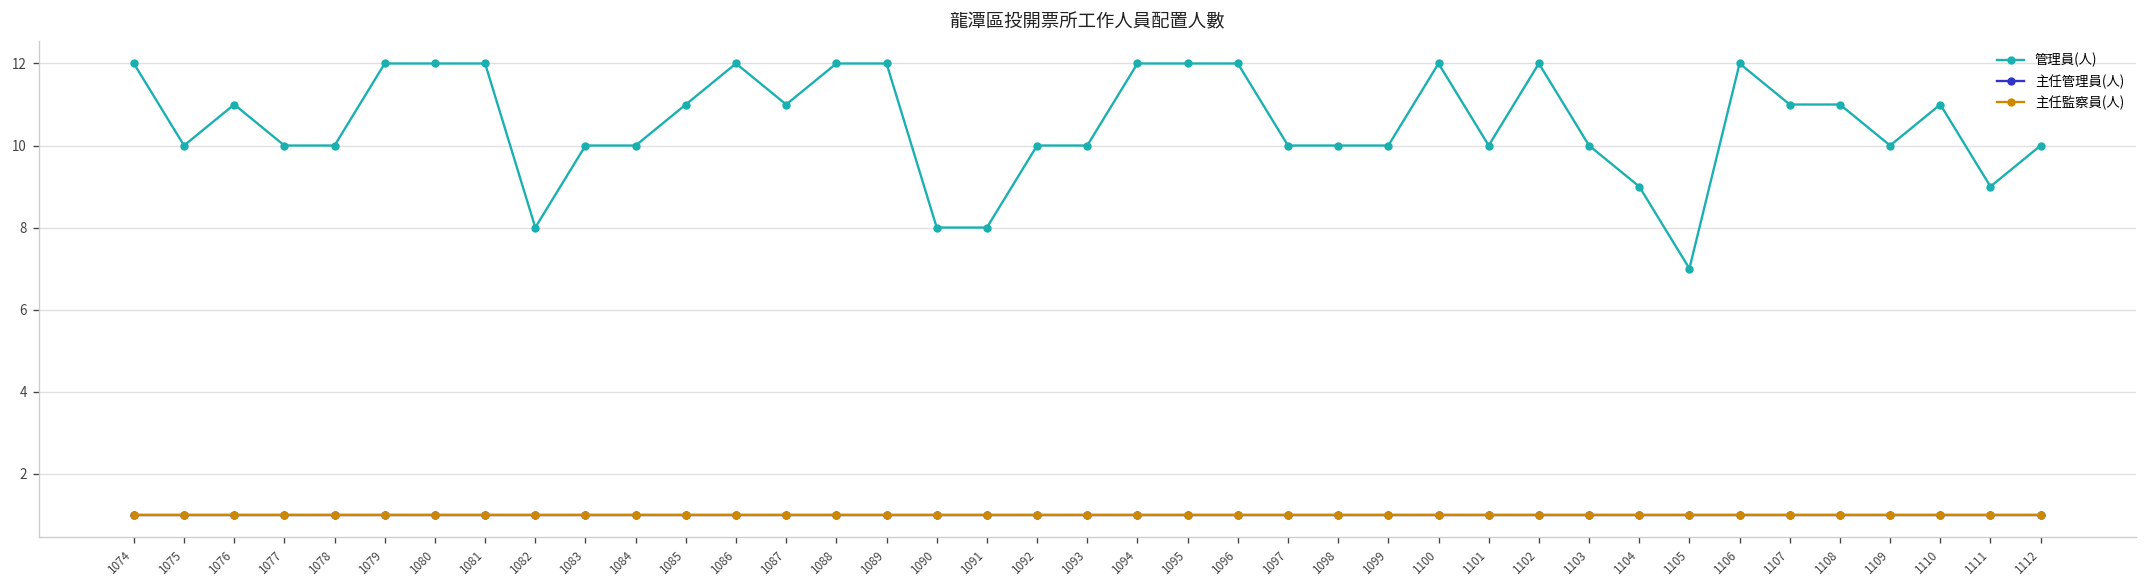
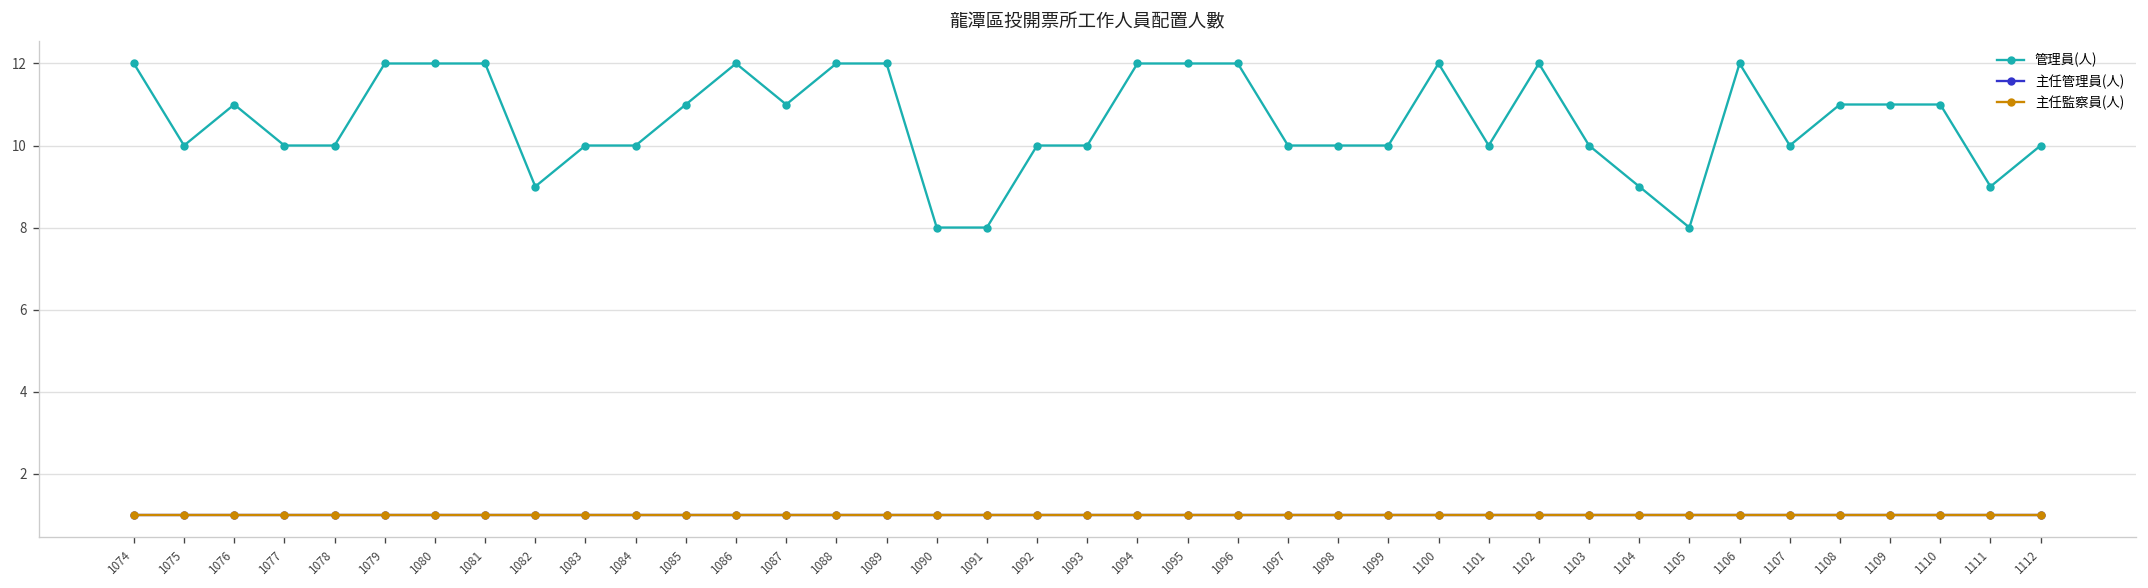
  {
    "管理員(人)": {
      "1074": 12,
      "1075": 10,
      "1076": 11,
      "1077": 10,
      "1078": 10,
      "1079": 12,
      "1080": 12,
      "1081": 12,
-     "1082": 8,
+     "1082": 9,
      "1083": 10,
      "1084": 10,
      "1085": 11,
      "1086": 12,
      "1087": 11,
      "1088": 12,
      "1089": 12,
      "1090": 8,
      "1091": 8,
      "1092": 10,
      "1093": 10,
      "1094": 12,
      "1095": 12,
      "1096": 12,
      "1097": 10,
      "1098": 10,
      "1099": 10,
      "1100": 12,
      "1101": 10,
      "1102": 12,
      "1103": 10,
      "1104": 9,
-     "1105": 7,
+     "1105": 8,
      "1106": 12,
-     "1107": 11,
+     "1107": 10,
      "1108": 11,
-     "1109": 10,
+     "1109": 11,
      "1110": 11,
      "1111": 9,
      "1112": 10
    },
    "主任監察員(人)": {
      "1074": 1,
      "1075": 1,
      "1076": 1,
      "1077": 1,
      "1078": 1,
      "1079": 1,
      "1080": 1,
      "1081": 1,
      "1082": 1,
      "1083": 1,
      "1084": 1,
      "1085": 1,
      "1086": 1,
      "1087": 1,
      "1088": 1,
      "1089": 1,
      "1090": 1,
      "1091": 1,
      "1092": 1,
      "1093": 1,
      "1094": 1,
      "1095": 1,
      "1096": 1,
      "1097": 1,
      "1098": 1,
      "1099": 1,
      "1100": 1,
      "1101": 1,
      "1102": 1,
      "1103": 1,
      "1104": 1,
      "1105": 1,
      "1106": 1,
      "1107": 1,
      "1108": 1,
      "1109": 1,
      "1110": 1,
      "1111": 1,
      "1112": 1
    }
  }
